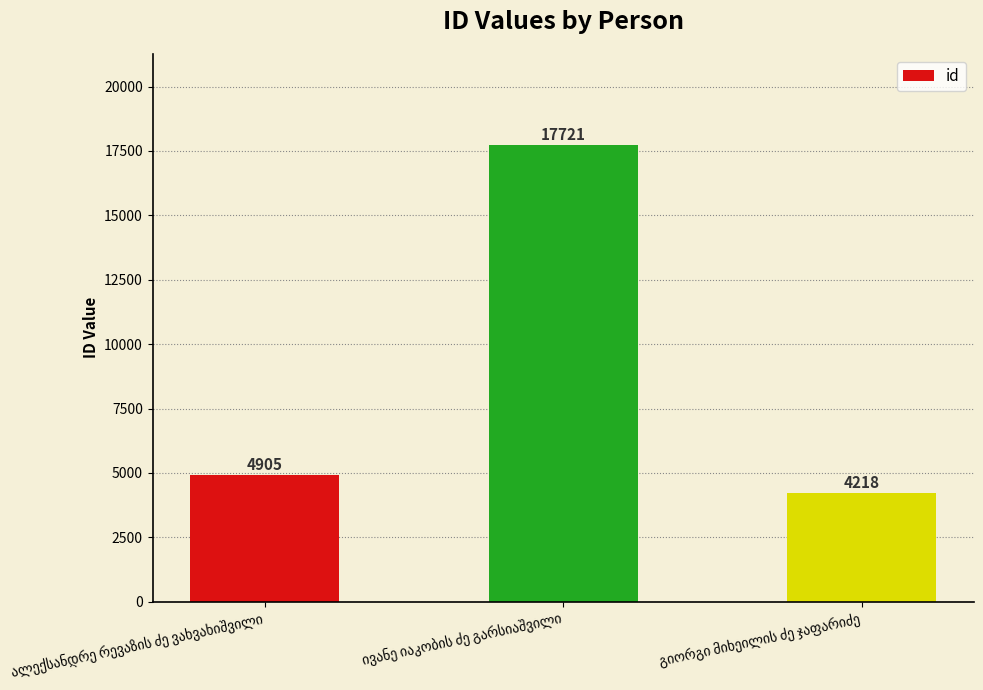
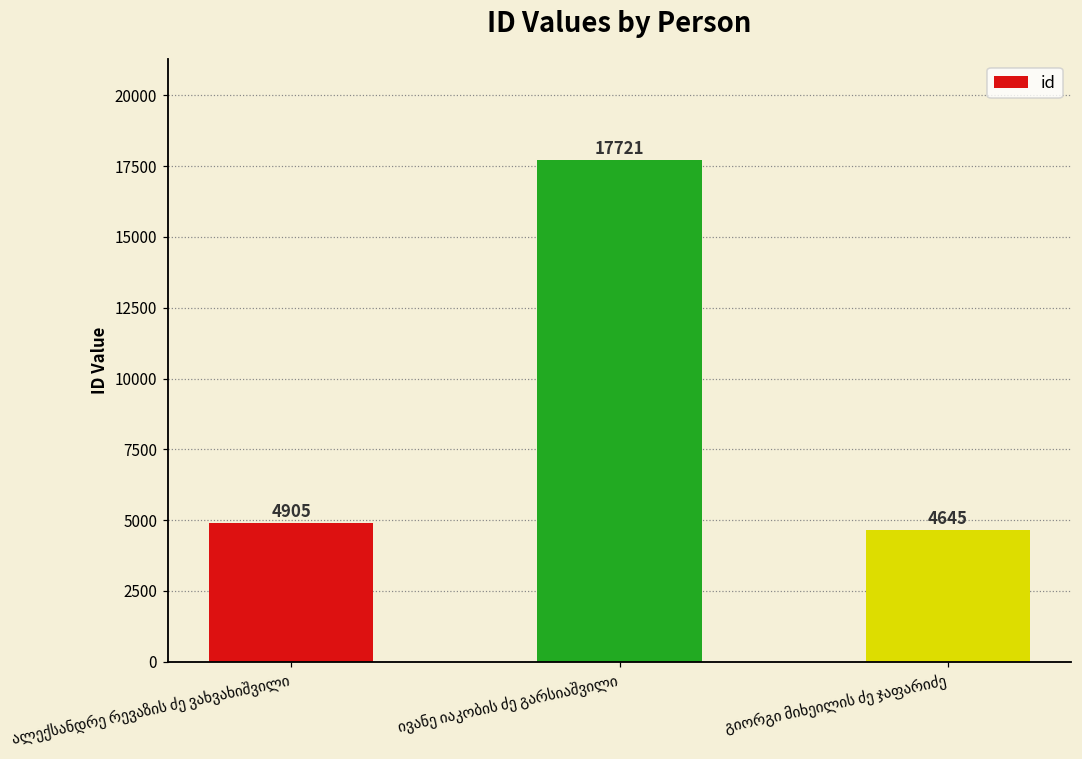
  {
    "ალექსანდრე რევაზის ძე ვახვახიშვილი": 4905,
    "ივანე იაკობის ძე გარსიაშვილი": 17721,
-   "გიორგი მიხეილის ძე ჯაფარიძე": 4218
+   "გიორგი მიხეილის ძე ჯაფარიძე": 4645
  }
